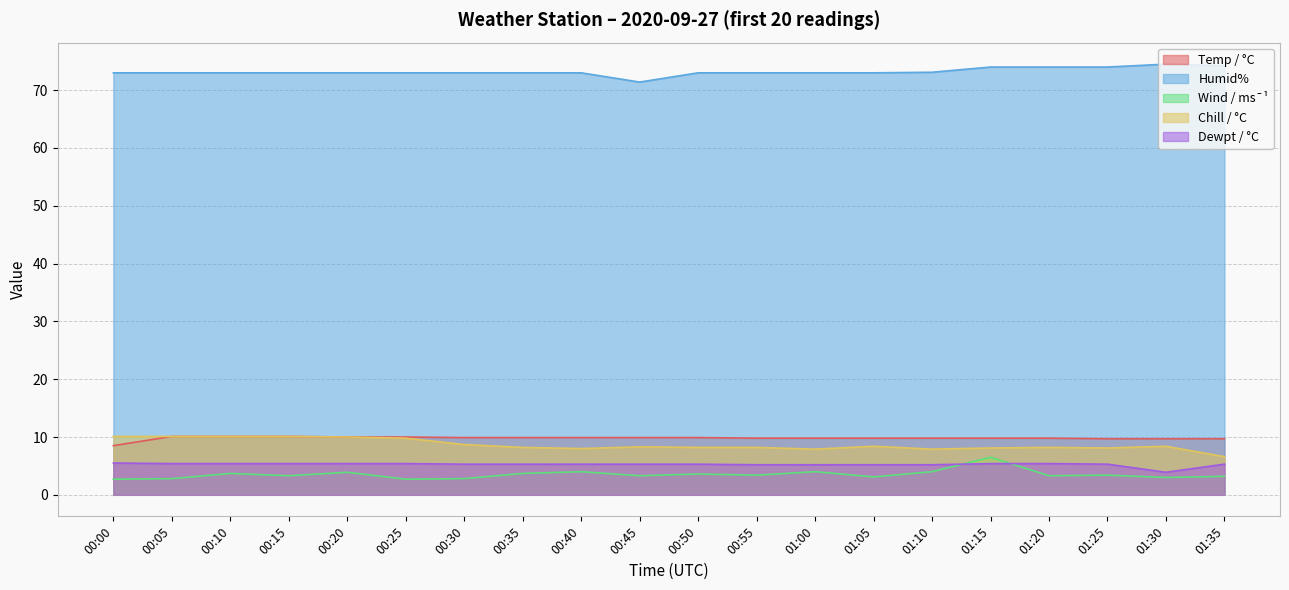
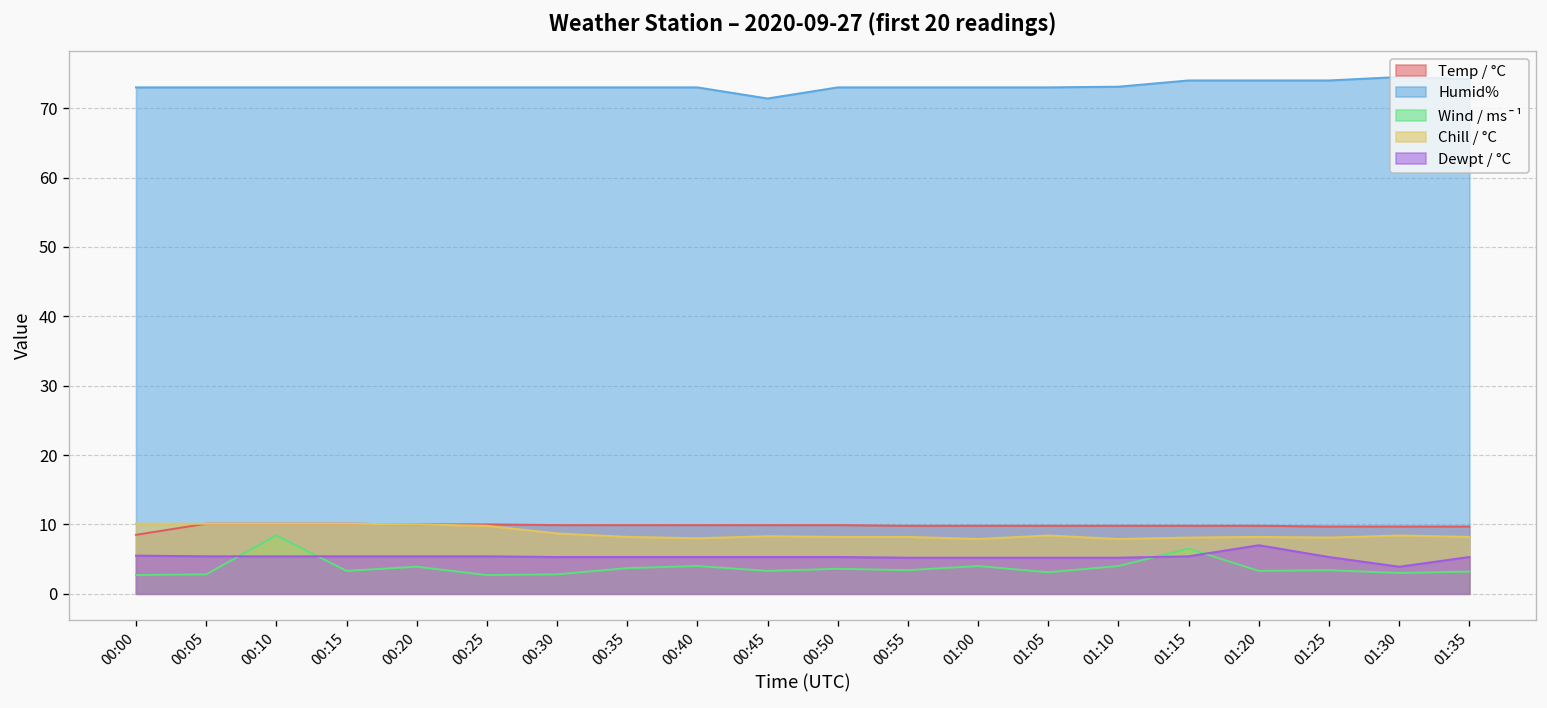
  {
    "Temp / °C": {
      "00:00": 9,
      "00:30": 10,
      "00:35": 10,
      "00:40": 10,
      "00:45": 10,
      "00:50": 10,
      "00:55": 10,
      "01:00": 10,
      "01:05": 10,
      "01:10": 10,
      "01:15": 10,
      "01:20": 10,
      "01:25": 10,
      "01:30": 10,
      "01:35": 10
    },
    "Humid%": {
      "00:00": 73,
      "00:05": 73,
      "00:10": 73,
      "00:15": 73,
      "00:20": 73,
      "00:25": 73,
      "00:30": 73,
      "00:35": 73,
      "00:40": 73,
      "00:45": 71,
      "00:50": 73,
      "00:55": 73,
      "01:00": 73,
      "01:05": 73,
      "01:10": 73,
      "01:15": 74,
      "01:20": 74,
      "01:25": 74
    },
    "Wind / ms¯¹": {
      "00:00": 3,
      "00:05": 3,
-     "00:10": 4,
+     "00:10": 8,
      "00:15": 3,
      "00:20": 4,
      "00:25": 3,
      "00:30": 3,
      "00:35": 4,
      "00:40": 4,
      "00:45": 3,
      "00:50": 4,
      "00:55": 3,
      "01:00": 4,
      "01:05": 3,
      "01:10": 4,
      "01:15": 7,
      "01:20": 3,
      "01:25": 3,
      "01:30": 3,
      "01:35": 3
    },
    "Chill / °C": {
      "00:00": 10,
      "00:30": 9,
      "00:35": 8,
      "00:40": 8,
      "00:45": 8,
      "00:50": 8,
      "00:55": 8,
      "01:00": 8,
      "01:05": 8,
      "01:10": 8,
      "01:15": 8,
      "01:20": 8,
      "01:25": 8,
      "01:30": 8,
-     "01:35": 7
+     "01:35": 8
    },
    "Dewpt / °C": {
      "00:00": 6,
      "00:05": 5,
      "00:10": 5,
      "00:15": 5,
      "00:20": 5,
      "00:25": 5,
      "00:30": 5,
      "00:35": 5,
      "00:40": 5,
      "00:45": 5,
      "00:50": 5,
      "00:55": 5,
      "01:00": 5,
      "01:05": 5,
      "01:10": 5,
      "01:15": 5,
-     "01:20": 5,
+     "01:20": 7,
      "01:25": 5,
      "01:30": 4,
      "01:35": 5
    }
  }
